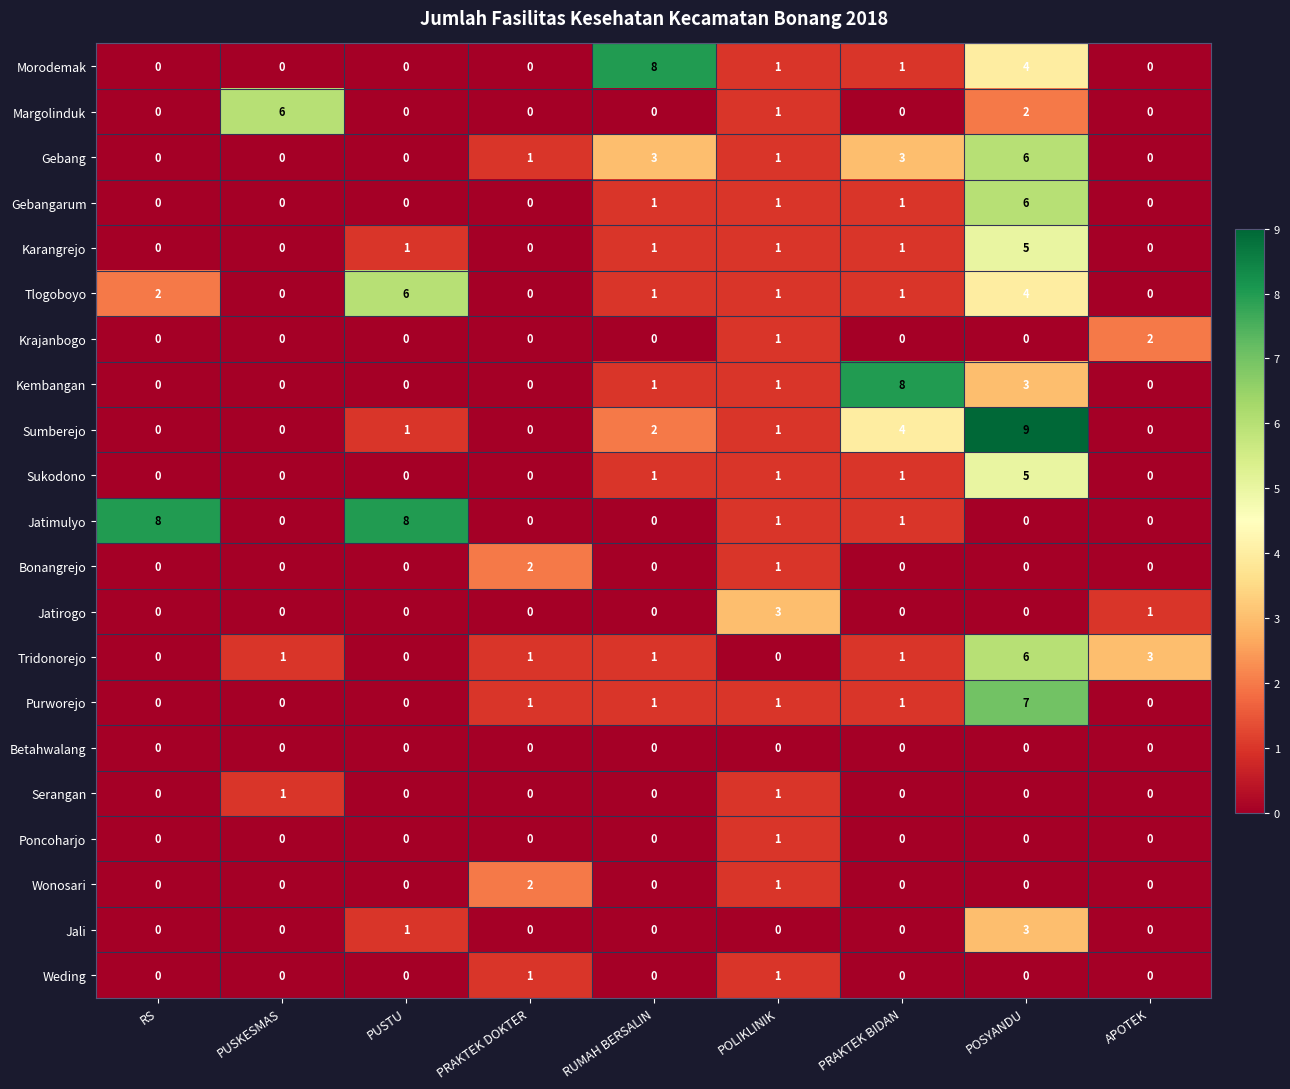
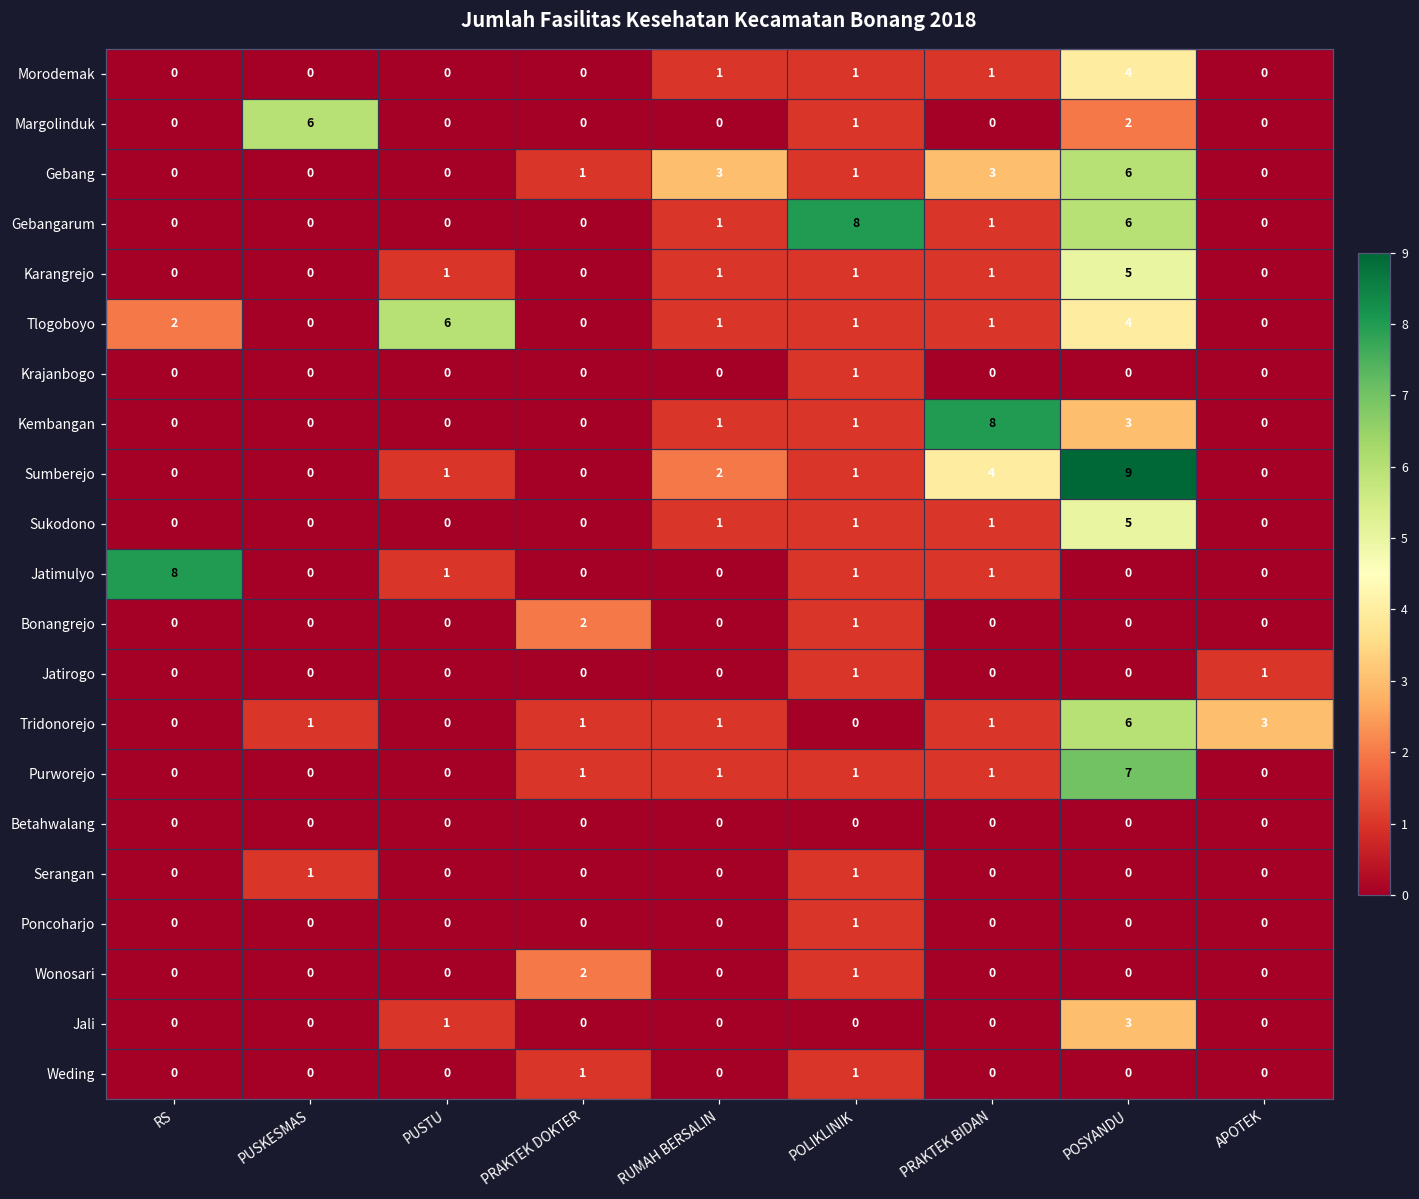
  {
    "Morodemak": {
      "RS": 0,
      "PUSKESMAS": 0,
      "PUSTU": 0,
      "PRAKTEK DOKTER": 0,
-     "RUMAH BERSALIN": 8,
+     "RUMAH BERSALIN": 1,
      "POLIKLINIK": 1,
      "PRAKTEK BIDAN": 1,
      "POSYANDU": 4,
      "APOTEK": 0
    },
    "Margolinduk": {
      "RS": 0,
      "PUSKESMAS": 6,
      "PUSTU": 0,
      "PRAKTEK DOKTER": 0,
      "RUMAH BERSALIN": 0,
      "POLIKLINIK": 1,
      "PRAKTEK BIDAN": 0,
      "POSYANDU": 2,
      "APOTEK": 0
    },
    "Gebang": {
      "RS": 0,
      "PUSKESMAS": 0,
      "PUSTU": 0,
      "PRAKTEK DOKTER": 1,
      "RUMAH BERSALIN": 3,
      "POLIKLINIK": 1,
      "PRAKTEK BIDAN": 3,
      "POSYANDU": 6,
      "APOTEK": 0
    },
    "Gebangarum": {
      "RS": 0,
      "PUSKESMAS": 0,
      "PUSTU": 0,
      "PRAKTEK DOKTER": 0,
      "RUMAH BERSALIN": 1,
-     "POLIKLINIK": 1,
+     "POLIKLINIK": 8,
      "PRAKTEK BIDAN": 1,
      "POSYANDU": 6,
      "APOTEK": 0
    },
    "Karangrejo": {
      "RS": 0,
      "PUSKESMAS": 0,
      "PUSTU": 1,
      "PRAKTEK DOKTER": 0,
      "RUMAH BERSALIN": 1,
      "POLIKLINIK": 1,
      "PRAKTEK BIDAN": 1,
      "POSYANDU": 5,
      "APOTEK": 0
    },
    "Tlogoboyo": {
      "RS": 2,
      "PUSKESMAS": 0,
      "PUSTU": 6,
      "PRAKTEK DOKTER": 0,
      "RUMAH BERSALIN": 1,
      "POLIKLINIK": 1,
      "PRAKTEK BIDAN": 1,
      "POSYANDU": 4,
      "APOTEK": 0
    },
    "Krajanbogo": {
      "RS": 0,
      "PUSKESMAS": 0,
      "PUSTU": 0,
      "PRAKTEK DOKTER": 0,
      "RUMAH BERSALIN": 0,
      "POLIKLINIK": 1,
      "PRAKTEK BIDAN": 0,
      "POSYANDU": 0,
-     "APOTEK": 2
+     "APOTEK": 0
    },
    "Kembangan": {
      "RS": 0,
      "PUSKESMAS": 0,
      "PUSTU": 0,
      "PRAKTEK DOKTER": 0,
      "RUMAH BERSALIN": 1,
      "POLIKLINIK": 1,
      "PRAKTEK BIDAN": 8,
      "POSYANDU": 3,
      "APOTEK": 0
    },
    "Sumberejo": {
      "RS": 0,
      "PUSKESMAS": 0,
      "PUSTU": 1,
      "PRAKTEK DOKTER": 0,
      "RUMAH BERSALIN": 2,
      "POLIKLINIK": 1,
      "PRAKTEK BIDAN": 4,
      "POSYANDU": 9,
      "APOTEK": 0
    },
    "Sukodono": {
      "RS": 0,
      "PUSKESMAS": 0,
      "PUSTU": 0,
      "PRAKTEK DOKTER": 0,
      "RUMAH BERSALIN": 1,
      "POLIKLINIK": 1,
      "PRAKTEK BIDAN": 1,
      "POSYANDU": 5,
      "APOTEK": 0
    },
    "Jatimulyo": {
      "RS": 8,
      "PUSKESMAS": 0,
-     "PUSTU": 8,
+     "PUSTU": 1,
      "PRAKTEK DOKTER": 0,
      "RUMAH BERSALIN": 0,
      "POLIKLINIK": 1,
      "PRAKTEK BIDAN": 1,
      "POSYANDU": 0,
      "APOTEK": 0
    },
    "Bonangrejo": {
      "RS": 0,
      "PUSKESMAS": 0,
      "PUSTU": 0,
      "PRAKTEK DOKTER": 2,
      "RUMAH BERSALIN": 0,
      "POLIKLINIK": 1,
      "PRAKTEK BIDAN": 0,
      "POSYANDU": 0,
      "APOTEK": 0
    },
    "Jatirogo": {
      "RS": 0,
      "PUSKESMAS": 0,
      "PUSTU": 0,
      "PRAKTEK DOKTER": 0,
      "RUMAH BERSALIN": 0,
-     "POLIKLINIK": 3,
+     "POLIKLINIK": 1,
      "PRAKTEK BIDAN": 0,
      "POSYANDU": 0,
      "APOTEK": 1
    },
    "Tridonorejo": {
      "RS": 0,
      "PUSKESMAS": 1,
      "PUSTU": 0,
      "PRAKTEK DOKTER": 1,
      "RUMAH BERSALIN": 1,
      "POLIKLINIK": 0,
      "PRAKTEK BIDAN": 1,
      "POSYANDU": 6,
      "APOTEK": 3
    },
    "Purworejo": {
      "RS": 0,
      "PUSKESMAS": 0,
      "PUSTU": 0,
      "PRAKTEK DOKTER": 1,
      "RUMAH BERSALIN": 1,
      "POLIKLINIK": 1,
      "PRAKTEK BIDAN": 1,
      "POSYANDU": 7,
      "APOTEK": 0
    },
    "Betahwalang": {
      "RS": 0,
      "PUSKESMAS": 0,
      "PUSTU": 0,
      "PRAKTEK DOKTER": 0,
      "RUMAH BERSALIN": 0,
      "POLIKLINIK": 0,
      "PRAKTEK BIDAN": 0,
      "POSYANDU": 0,
      "APOTEK": 0
    },
    "Serangan": {
      "RS": 0,
      "PUSKESMAS": 1,
      "PUSTU": 0,
      "PRAKTEK DOKTER": 0,
      "RUMAH BERSALIN": 0,
      "POLIKLINIK": 1,
      "PRAKTEK BIDAN": 0,
      "POSYANDU": 0,
      "APOTEK": 0
    },
    "Poncoharjo": {
      "RS": 0,
      "PUSKESMAS": 0,
      "PUSTU": 0,
      "PRAKTEK DOKTER": 0,
      "RUMAH BERSALIN": 0,
      "POLIKLINIK": 1,
      "PRAKTEK BIDAN": 0,
      "POSYANDU": 0,
      "APOTEK": 0
    },
    "Wonosari": {
      "RS": 0,
      "PUSKESMAS": 0,
      "PUSTU": 0,
      "PRAKTEK DOKTER": 2,
      "RUMAH BERSALIN": 0,
      "POLIKLINIK": 1,
      "PRAKTEK BIDAN": 0,
      "POSYANDU": 0,
      "APOTEK": 0
    },
    "Jali": {
      "RS": 0,
      "PUSKESMAS": 0,
      "PUSTU": 1,
      "PRAKTEK DOKTER": 0,
      "RUMAH BERSALIN": 0,
      "POLIKLINIK": 0,
      "PRAKTEK BIDAN": 0,
      "POSYANDU": 3,
      "APOTEK": 0
    },
    "Weding": {
      "RS": 0,
      "PUSKESMAS": 0,
      "PUSTU": 0,
      "PRAKTEK DOKTER": 1,
      "RUMAH BERSALIN": 0,
      "POLIKLINIK": 1,
      "PRAKTEK BIDAN": 0,
      "POSYANDU": 0,
      "APOTEK": 0
    }
  }
